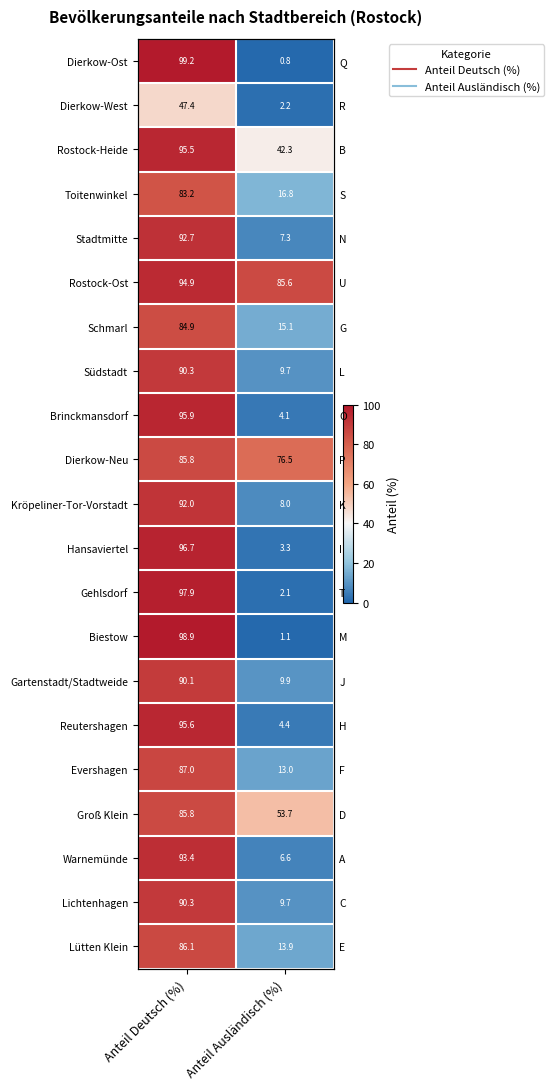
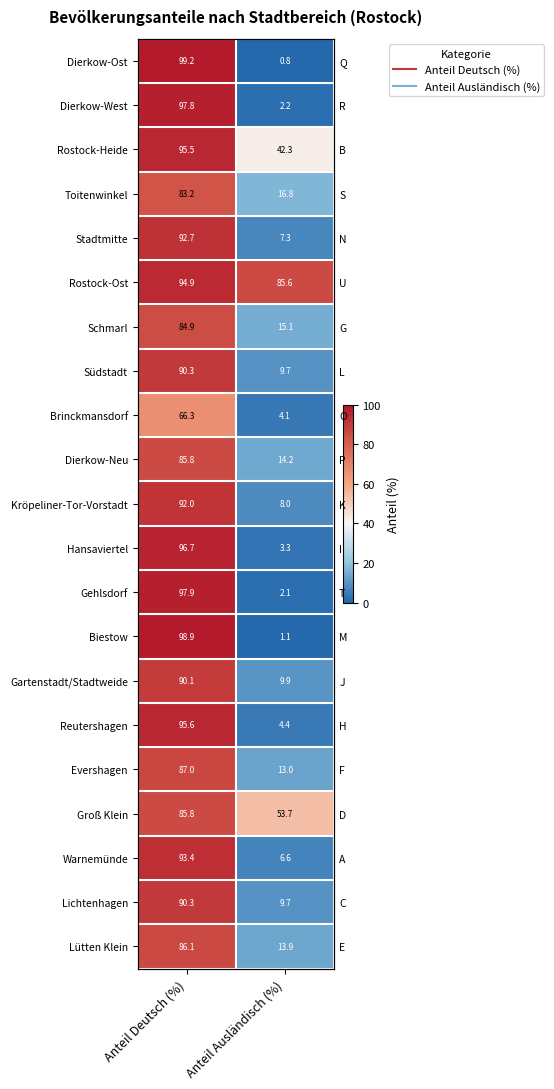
  {
    "Dierkow-Ost": {
      "Anteil Deutsch (%)": 99.2,
      "Anteil Ausländisch (%)": 0.8
    },
    "Dierkow-West": {
-     "Anteil Deutsch (%)": 47.4,
+     "Anteil Deutsch (%)": 97.8,
      "Anteil Ausländisch (%)": 2.2
    },
    "Rostock-Heide": {
      "Anteil Deutsch (%)": 95.5,
      "Anteil Ausländisch (%)": 42.3
    },
    "Toitenwinkel": {
      "Anteil Deutsch (%)": 83.2,
      "Anteil Ausländisch (%)": 16.8
    },
    "Stadtmitte": {
      "Anteil Deutsch (%)": 92.7,
      "Anteil Ausländisch (%)": 7.3
    },
    "Rostock-Ost": {
      "Anteil Deutsch (%)": 94.9,
      "Anteil Ausländisch (%)": 85.6
    },
    "Schmarl": {
      "Anteil Deutsch (%)": 84.9,
      "Anteil Ausländisch (%)": 15.1
    },
    "Südstadt": {
      "Anteil Deutsch (%)": 90.3,
      "Anteil Ausländisch (%)": 9.7
    },
    "Brinckmansdorf": {
-     "Anteil Deutsch (%)": 95.9,
+     "Anteil Deutsch (%)": 66.3,
      "Anteil Ausländisch (%)": 4.1
    },
    "Dierkow-Neu": {
      "Anteil Deutsch (%)": 85.8,
-     "Anteil Ausländisch (%)": 76.5
+     "Anteil Ausländisch (%)": 14.2
    },
    "Kröpeliner-Tor-Vorstadt": {
      "Anteil Deutsch (%)": 92.0,
      "Anteil Ausländisch (%)": 8.0
    },
    "Hansaviertel": {
      "Anteil Deutsch (%)": 96.7,
      "Anteil Ausländisch (%)": 3.3
    },
    "Gehlsdorf": {
      "Anteil Deutsch (%)": 97.9,
      "Anteil Ausländisch (%)": 2.1
    },
    "Biestow": {
      "Anteil Deutsch (%)": 98.9,
      "Anteil Ausländisch (%)": 1.1
    },
    "Gartenstadt/Stadtweide": {
      "Anteil Deutsch (%)": 90.1,
      "Anteil Ausländisch (%)": 9.9
    },
    "Reutershagen": {
      "Anteil Deutsch (%)": 95.6,
      "Anteil Ausländisch (%)": 4.4
    },
    "Evershagen": {
      "Anteil Deutsch (%)": 87.0,
      "Anteil Ausländisch (%)": 13.0
    },
    "Groß Klein": {
      "Anteil Deutsch (%)": 85.8,
      "Anteil Ausländisch (%)": 53.7
    },
    "Warnemünde": {
      "Anteil Deutsch (%)": 93.4,
      "Anteil Ausländisch (%)": 6.6
    },
    "Lichtenhagen": {
      "Anteil Deutsch (%)": 90.3,
      "Anteil Ausländisch (%)": 9.7
    },
    "Lütten Klein": {
      "Anteil Deutsch (%)": 86.1,
      "Anteil Ausländisch (%)": 13.9
    }
  }
